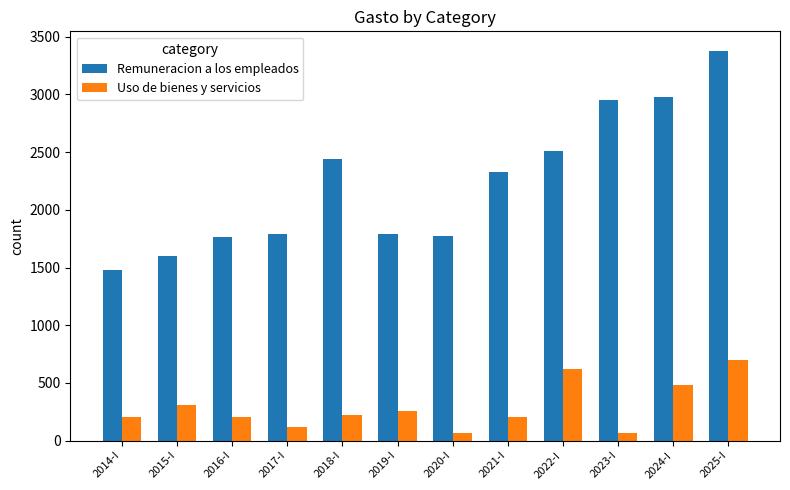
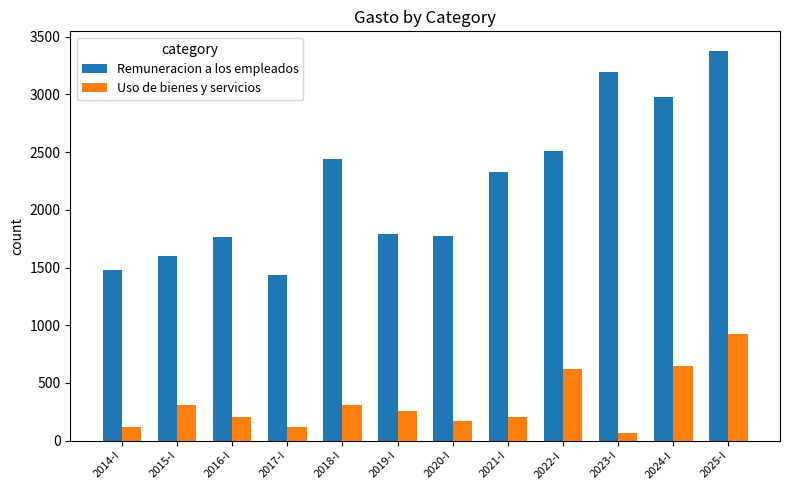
  {
    "Remuneracion a los empleados": {
      "2014-I": 1480,
      "2015-I": 1600,
      "2016-I": 1770,
-     "2017-I": 1790,
+     "2017-I": 1430,
      "2018-I": 2440,
      "2019-I": 1790,
      "2020-I": 1770,
      "2021-I": 2330,
      "2022-I": 2510,
-     "2023-I": 2950,
+     "2023-I": 3200,
      "2024-I": 2980,
      "2025-I": 3380
    },
    "Uso de bienes y servicios": {
-     "2014-I": 200,
+     "2014-I": 120,
      "2015-I": 310,
      "2016-I": 200,
      "2017-I": 120,
-     "2018-I": 220,
+     "2018-I": 310,
      "2019-I": 250,
-     "2020-I": 60,
+     "2020-I": 170,
      "2021-I": 200,
      "2022-I": 620,
      "2023-I": 70,
-     "2024-I": 480,
-     "2025-I": 700
+     "2024-I": 650,
+     "2025-I": 920
    }
  }
